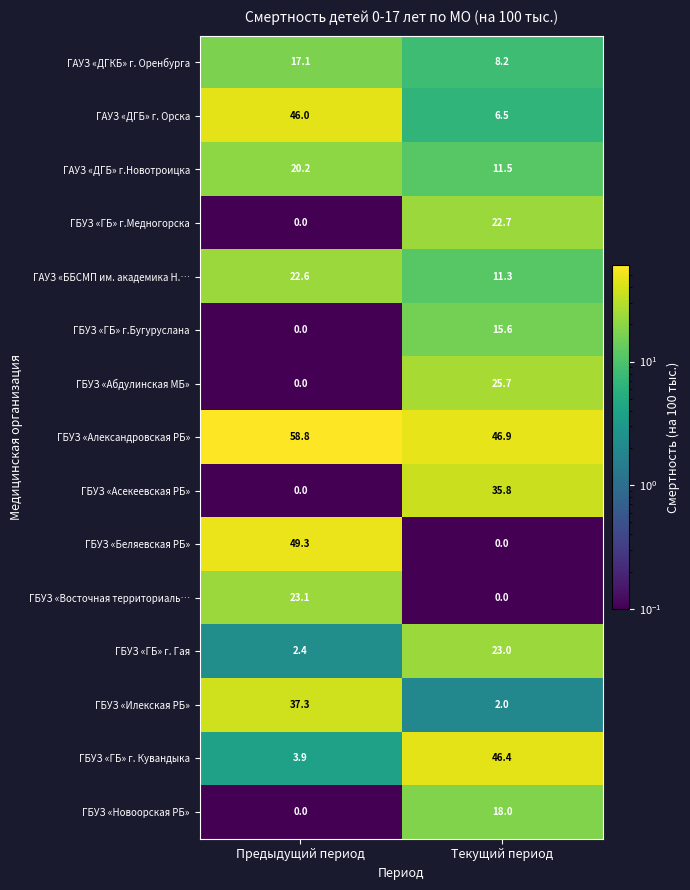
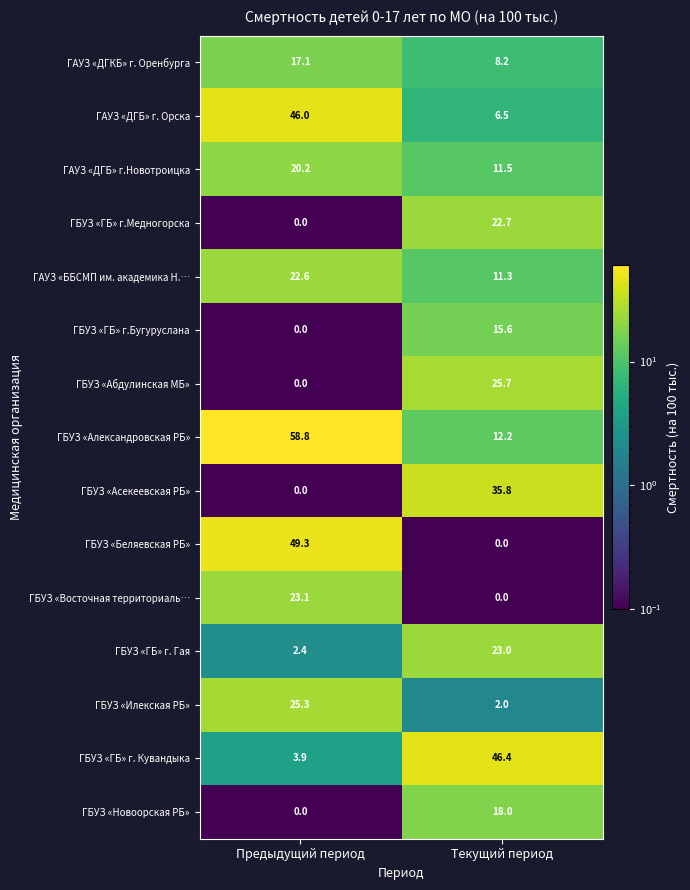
  {
    "ГАУЗ «ДГКБ» г. Оренбурга": {
      "Предыдущий период": 17.1,
      "Текущий период": 8.2
    },
    "ГАУЗ «ДГБ» г. Орска": {
      "Предыдущий период": 46.0,
      "Текущий период": 6.5
    },
    "ГАУЗ «ДГБ» г.Новотроицка": {
      "Предыдущий период": 20.2,
      "Текущий период": 11.5
    },
    "ГБУЗ «ГБ» г.Медногорска": {
      "Предыдущий период": 0.0,
      "Текущий период": 22.7
    },
    "ГАУЗ «ББСМП им. академика Н.…": {
      "Предыдущий период": 22.6,
      "Текущий период": 11.3
    },
    "ГБУЗ «ГБ» г.Бугуруслана": {
      "Предыдущий период": 0.0,
      "Текущий период": 15.6
    },
    "ГБУЗ «Абдулинская МБ»": {
      "Предыдущий период": 0.0,
      "Текущий период": 25.7
    },
    "ГБУЗ «Александровская РБ»": {
      "Предыдущий период": 58.8,
-     "Текущий период": 46.9
+     "Текущий период": 12.2
    },
    "ГБУЗ «Асекеевская РБ»": {
      "Предыдущий период": 0.0,
      "Текущий период": 35.8
    },
    "ГБУЗ «Беляевская РБ»": {
      "Предыдущий период": 49.3,
      "Текущий период": 0.0
    },
    "ГБУЗ «Восточная территориаль…": {
      "Предыдущий период": 23.1,
      "Текущий период": 0.0
    },
    "ГБУЗ «ГБ» г. Гая": {
      "Предыдущий период": 2.4,
      "Текущий период": 23.0
    },
    "ГБУЗ «Илекская РБ»": {
-     "Предыдущий период": 37.3,
+     "Предыдущий период": 25.3,
      "Текущий период": 2.0
    },
    "ГБУЗ «ГБ» г. Кувандыка": {
      "Предыдущий период": 3.9,
      "Текущий период": 46.4
    },
    "ГБУЗ «Новоорская РБ»": {
      "Предыдущий период": 0.0,
      "Текущий период": 18.0
    }
  }
